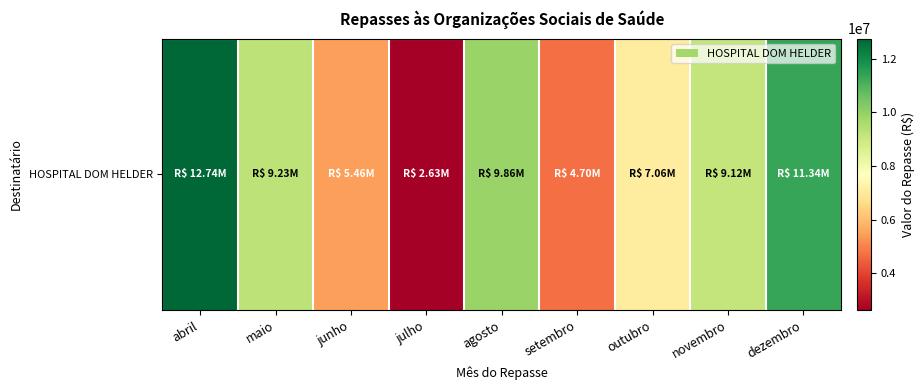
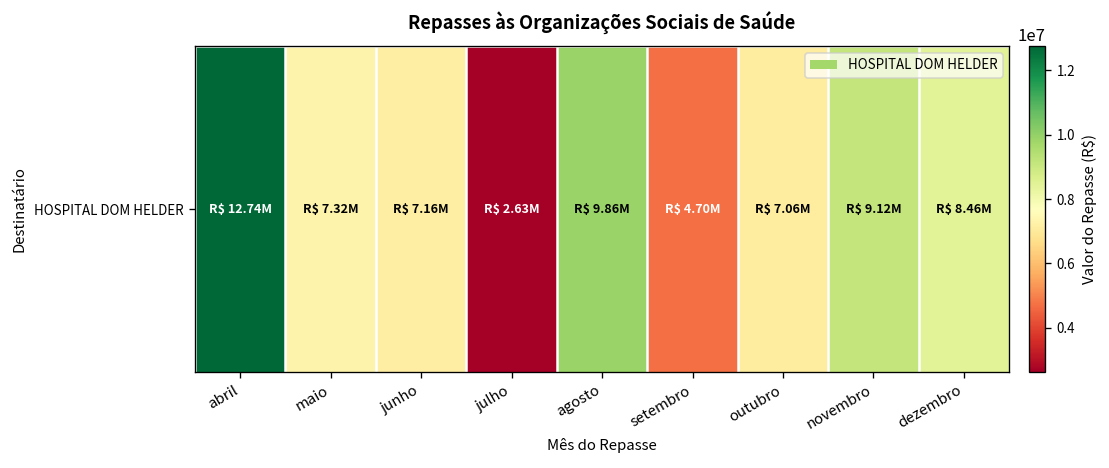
  {
    "HOSPITAL DOM HELDER": {
      "abril": "12.74M",
-     "maio": "9.23M",
-     "junho": "5.46M",
+     "maio": "7.32M",
+     "junho": "7.16M",
      "julho": "2.63M",
      "agosto": "9.86M",
      "setembro": "4.70M",
      "outubro": "7.06M",
      "novembro": "9.12M",
-     "dezembro": "11.34M"
+     "dezembro": "8.46M"
    }
  }
